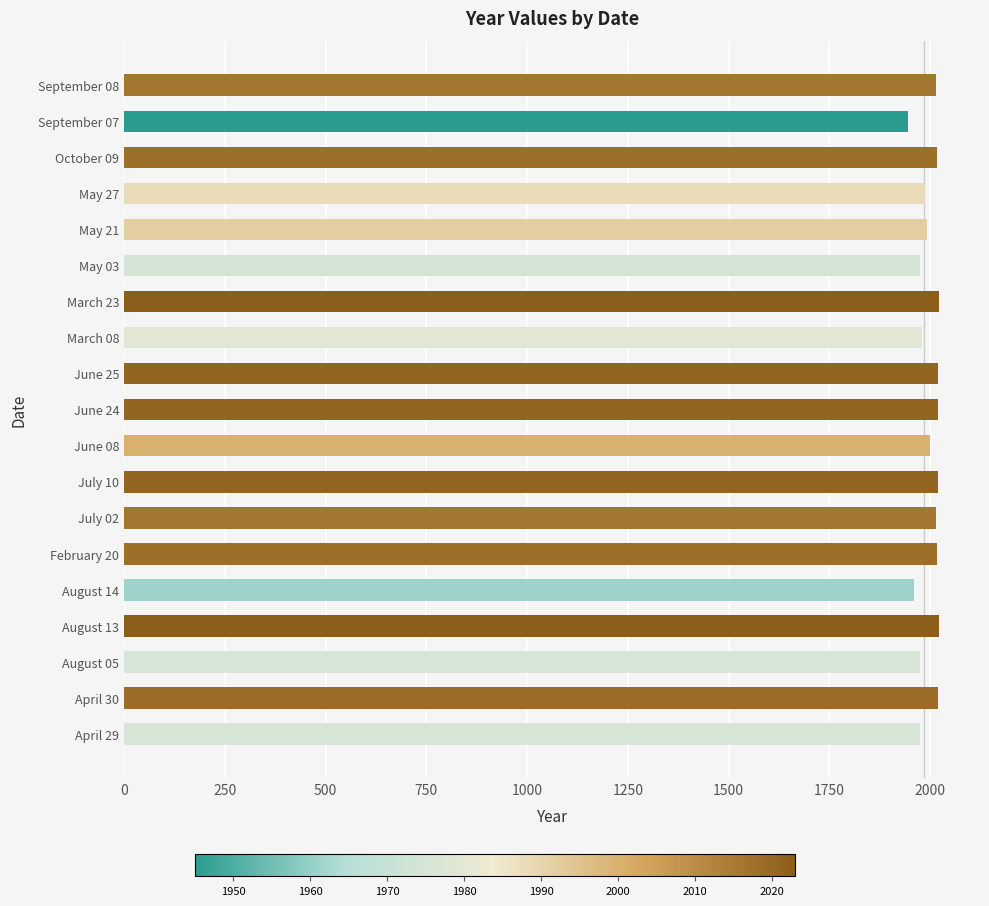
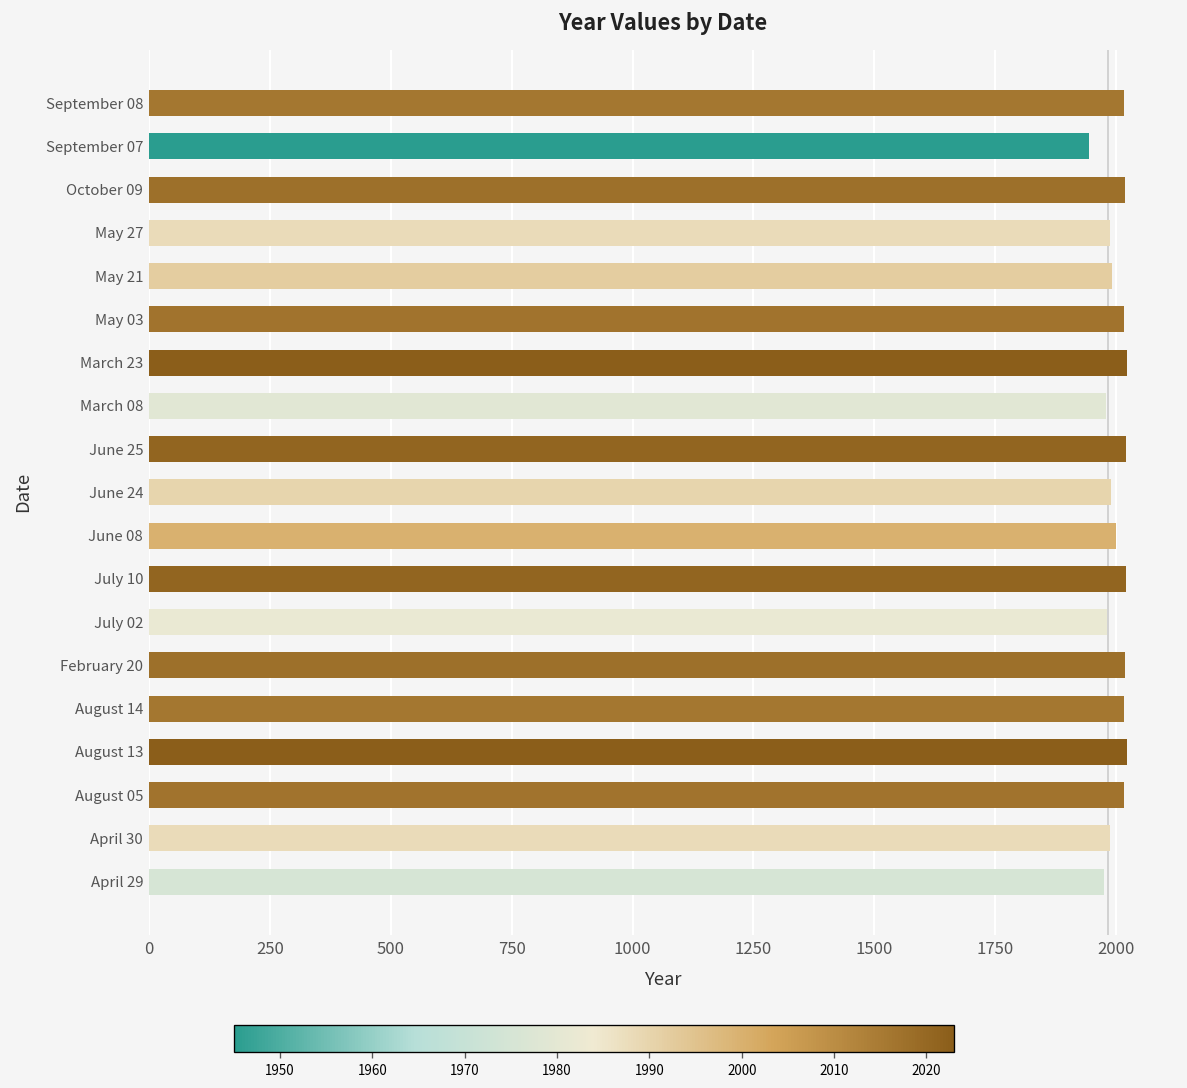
  {
    "September 08": 2020,
    "September 07": 1950,
    "October 09": 2020,
    "May 27": 1990,
    "May 21": 1990,
-   "May 03": 1970,
+   "May 03": 2020,
    "March 23": 2020,
    "March 08": 1980,
    "June 25": 2020,
-   "June 24": 2020,
+   "June 24": 1990,
    "June 08": 2000,
    "July 10": 2020,
-   "July 02": 2020,
+   "July 02": 1980,
    "February 20": 2020,
-   "August 14": 1960,
+   "August 14": 2020,
    "August 13": 2020,
-   "August 05": 1980,
-   "April 30": 2020,
+   "August 05": 2020,
+   "April 30": 1990,
    "April 29": 1980
  }
